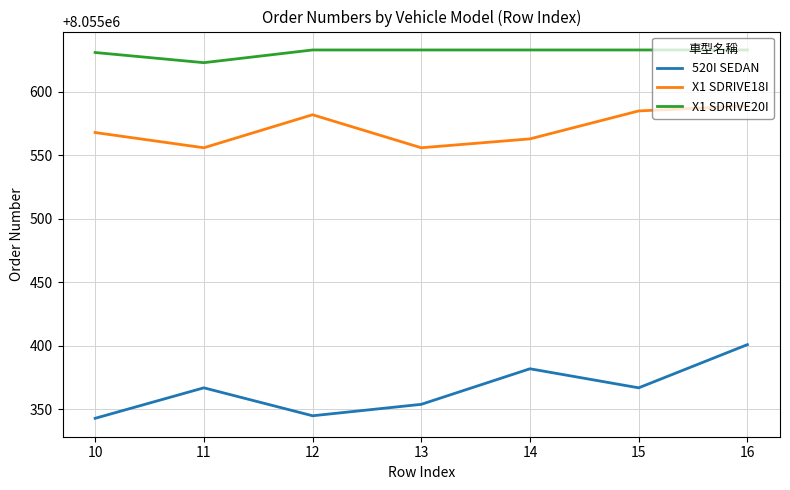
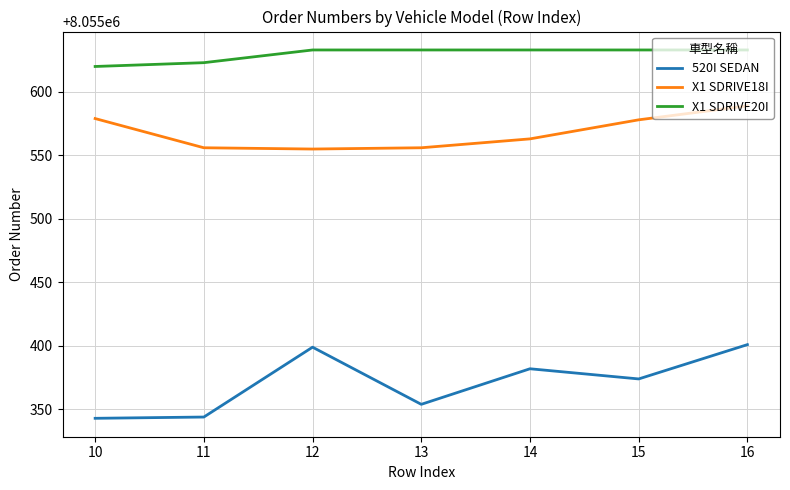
  {
    "520I SEDAN": {
      "10": 8055343,
-     "11": 8055367,
-     "12": 8055345,
+     "11": 8055344,
+     "12": 8055399,
      "13": 8055354,
      "14": 8055382,
-     "15": 8055367,
+     "15": 8055374,
      "16": 8055401
    },
    "X1 SDRIVE18I": {
-     "10": 8055568,
+     "10": 8055579,
      "11": 8055556,
-     "12": 8055582,
+     "12": 8055555,
      "13": 8055556,
      "14": 8055563,
-     "15": 8055585
+     "15": 8055578
    },
    "X1 SDRIVE20I": {
-     "10": 8055631,
+     "10": 8055620,
      "11": 8055623,
      "12": 8055633,
      "13": 8055633,
      "14": 8055633,
      "15": 8055633
    }
  }
